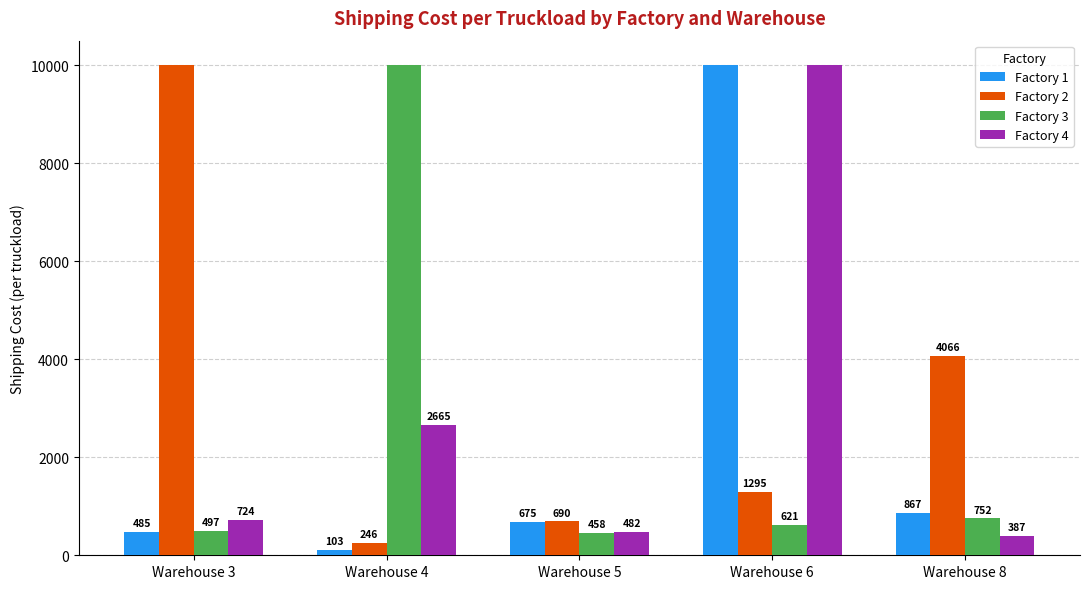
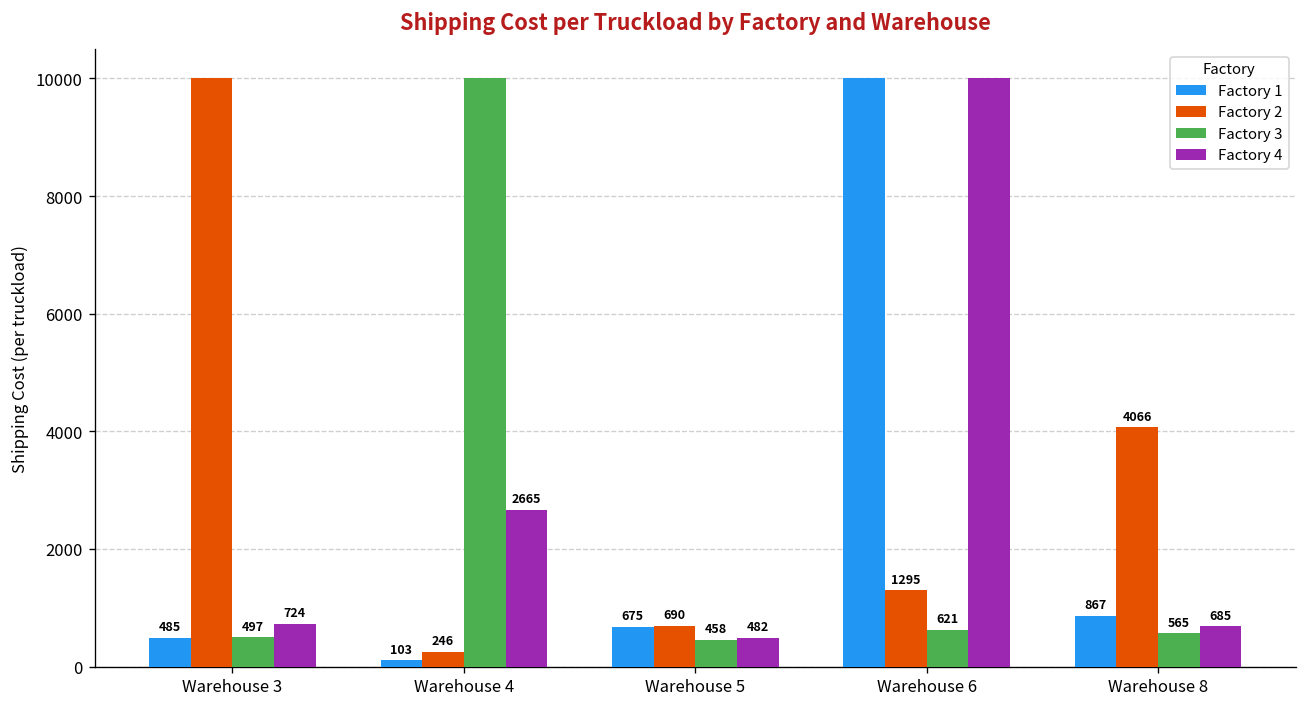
  {
    "Factory 1": {
      "Warehouse 3": 485,
      "Warehouse 4": 103,
      "Warehouse 5": 675,
      "Warehouse 8": 867
    },
    "Factory 2": {
      "Warehouse 4": 246,
      "Warehouse 5": 690,
      "Warehouse 6": 1295,
      "Warehouse 8": 4066
    },
    "Factory 3": {
      "Warehouse 3": 497,
      "Warehouse 5": 458,
      "Warehouse 6": 621,
-     "Warehouse 8": 752
+     "Warehouse 8": 565
    },
    "Factory 4": {
      "Warehouse 3": 724,
      "Warehouse 4": 2665,
      "Warehouse 5": 482,
-     "Warehouse 8": 387
+     "Warehouse 8": 685
    }
  }
